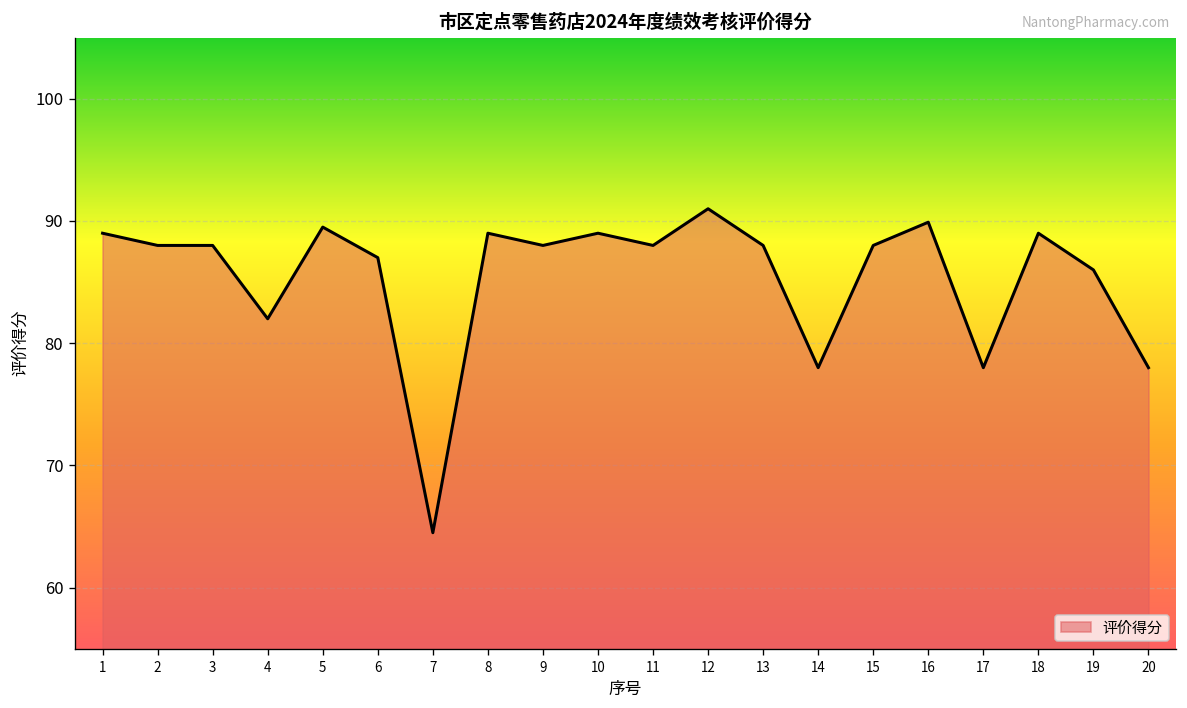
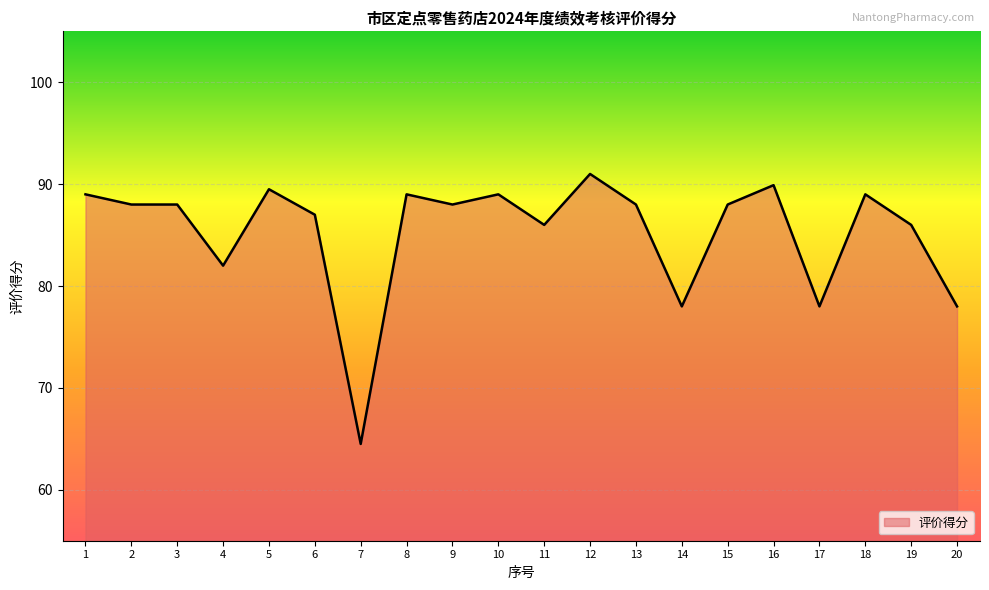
  {
    "1": 89,
    "2": 88,
    "3": 88,
    "4": 82,
    "5": 89.5,
    "6": 87,
    "7": 64.5,
    "8": 89,
    "9": 88,
    "10": 89,
-   "11": 88,
+   "11": 86,
    "12": 91,
    "13": 88,
    "14": 78,
    "15": 88,
    "16": 90,
    "17": 78,
    "18": 89,
    "19": 86,
    "20": 78
  }
